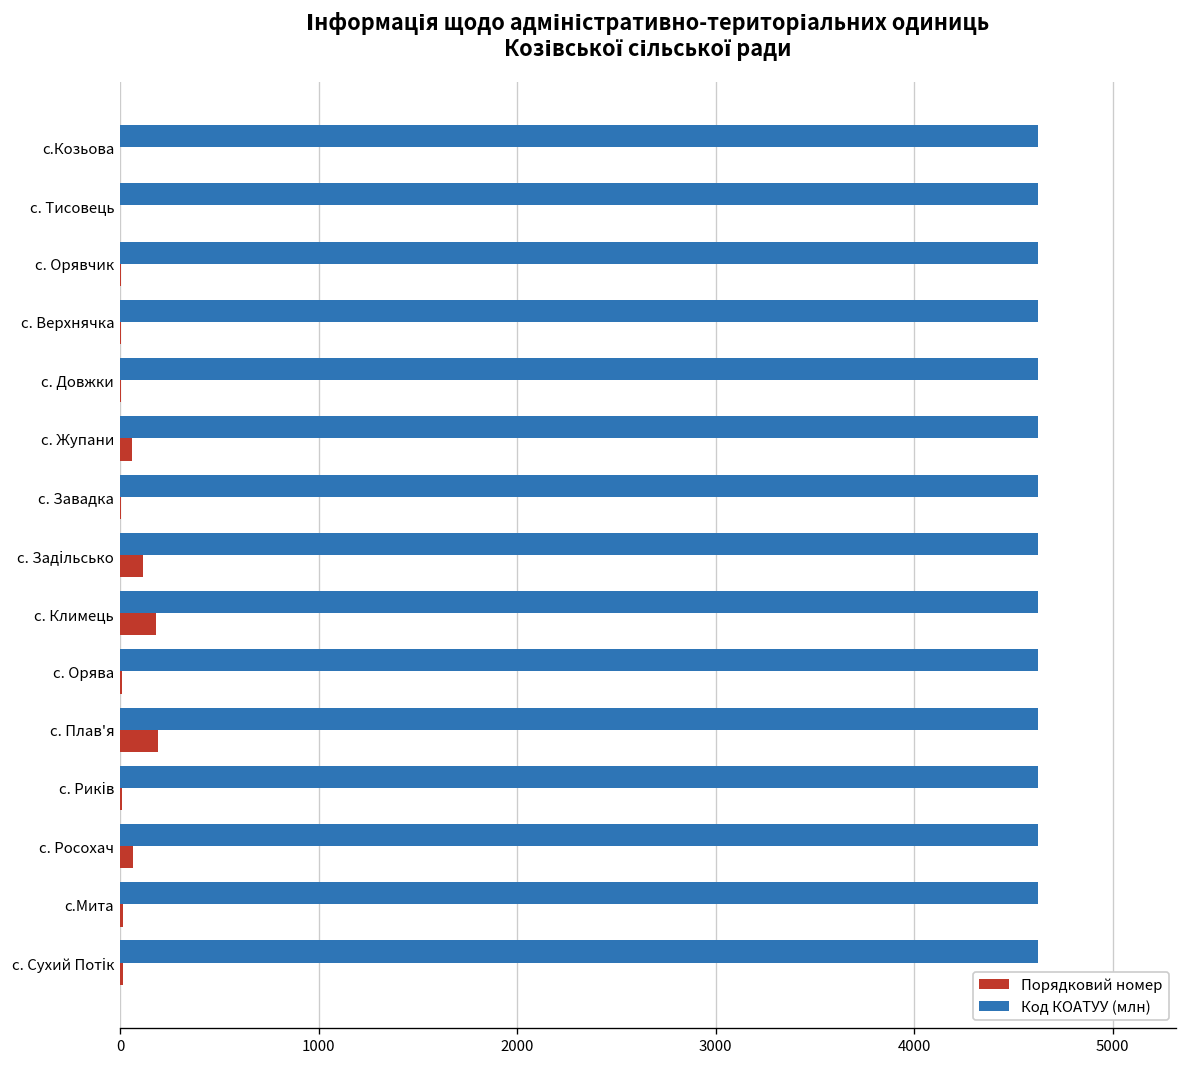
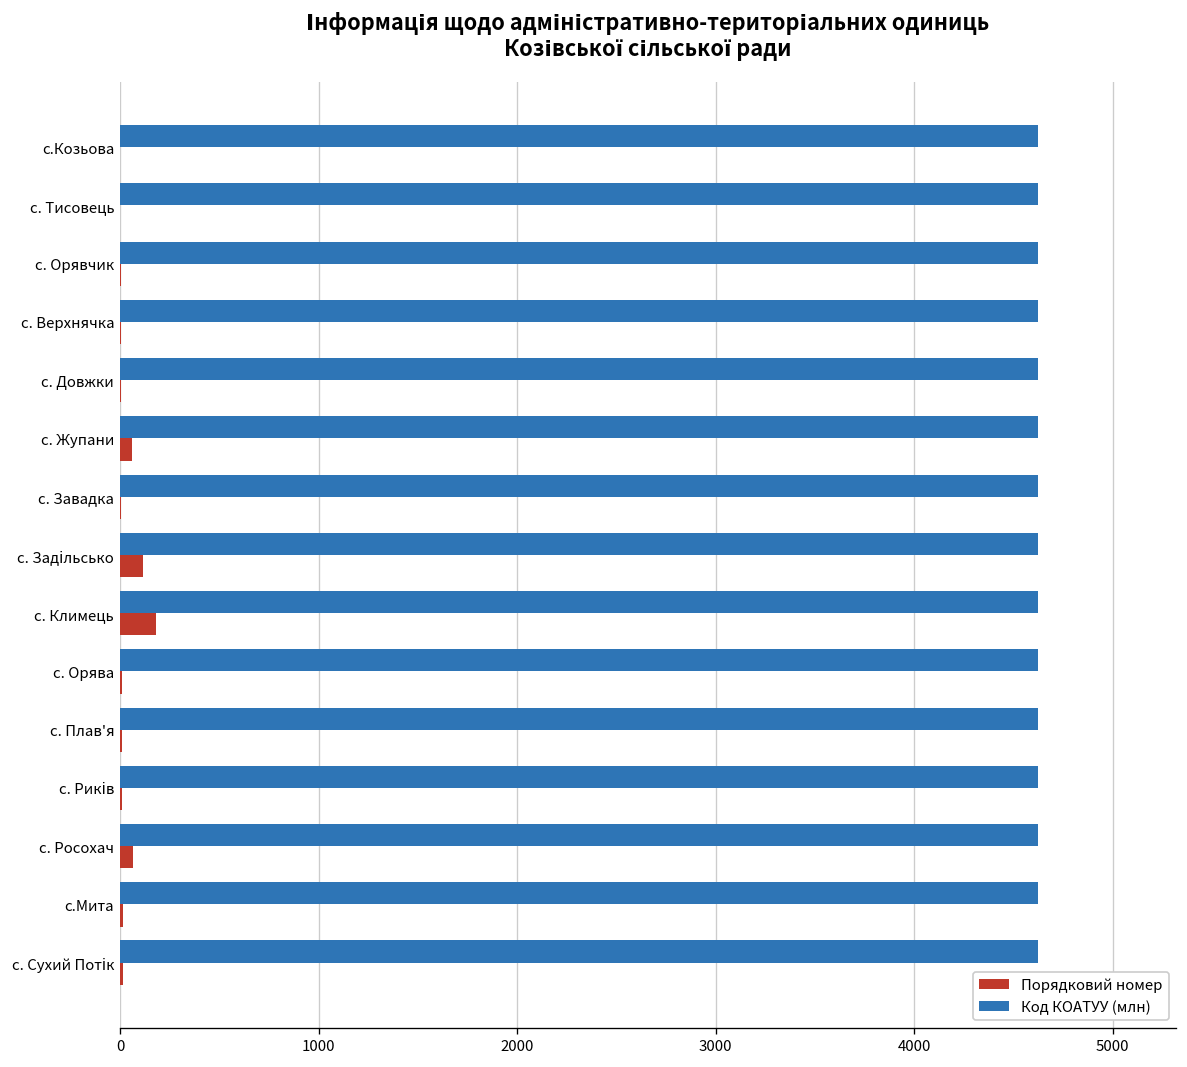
  {
    "Порядковий номер": {
      "с. Жупани": 60,
      "с. Задільсько": 120,
      "с. Климець": 180,
-     "с. Плав'я": 190,
+     "с. Плав'я": 10,
      "с. Росохач": 70
    },
    "Код КОАТУУ (млн)": {
      "с.Козьова": 4620,
      "с. Тисовець": 4620,
      "с. Орявчик": 4620,
      "с. Верхнячка": 4620,
      "с. Довжки": 4620,
      "с. Жупани": 4620,
      "с. Завадка": 4620,
      "с. Задільсько": 4620,
      "с. Климець": 4620,
      "с. Орява": 4620,
      "с. Плав'я": 4620,
      "с. Риків": 4620,
      "с. Росохач": 4620,
      "с.Мита": 4620,
      "с. Сухий Потік": 4620
    }
  }
